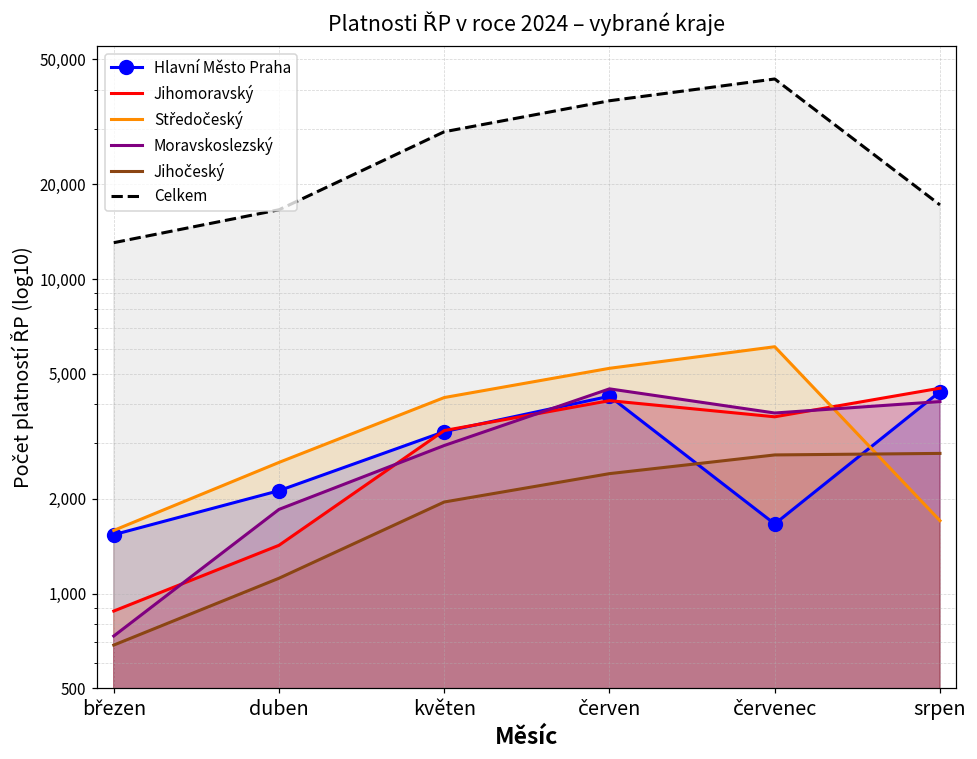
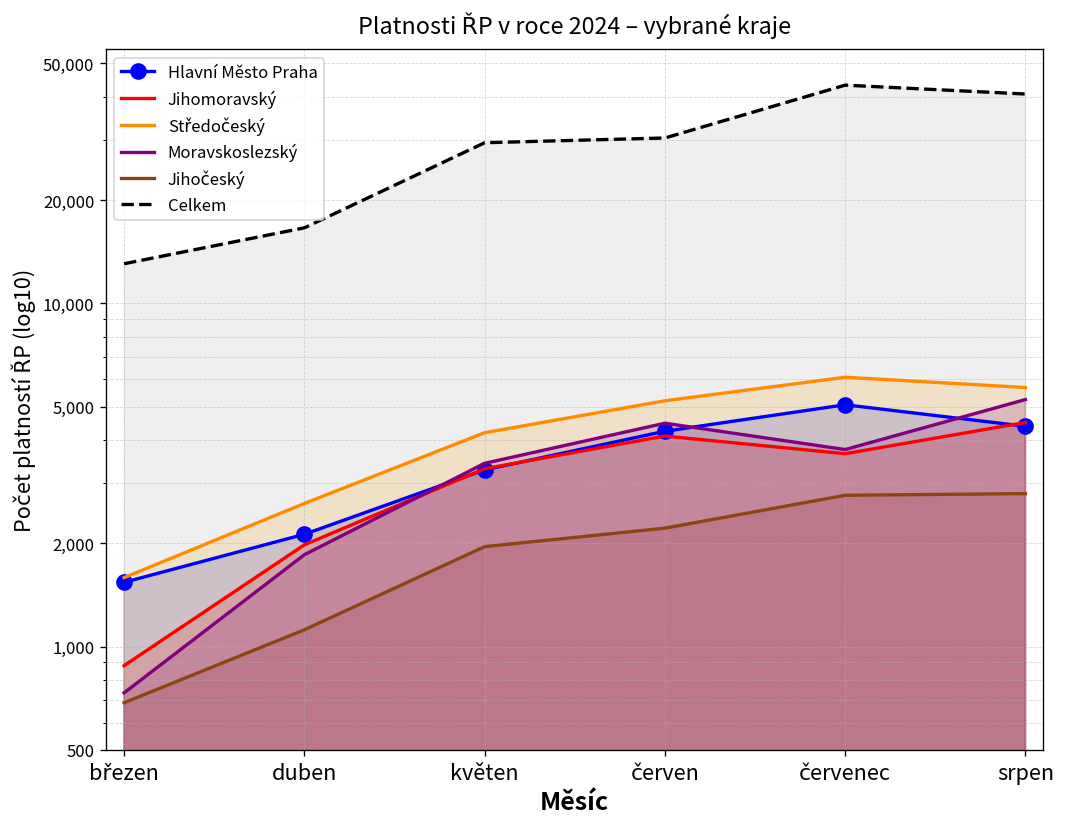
  {
    "Hlavní Město Praha": {
      "březen": "1,500",
      "duben": "2,100",
      "červen": "4,200",
-     "červenec": "1,700",
+     "červenec": "5,100",
      "srpen": "4,400"
    },
    "Jihomoravský": {
      "březen": "880",
-     "duben": "1,400",
+     "duben": "2,000",
      "červen": "4,100",
      "červenec": "3,600",
      "srpen": "4,500"
    },
    "Středočeský": {
      "březen": "1,600",
      "duben": "2,600",
      "květen": "4,200",
      "červen": "5,200",
      "červenec": "6,100",
-     "srpen": "1,700"
+     "srpen": "5,700"
    },
    "Moravskoslezský": {
      "březen": "730",
      "duben": "1,900",
-     "květen": "3,000",
+     "květen": "3,400",
      "červen": "4,500",
      "červenec": "3,800",
-     "srpen": "4,100"
+     "srpen": "5,200"
    },
    "Jihočeský": {
      "březen": "690",
      "duben": "1,120",
      "květen": "2,000",
-     "červen": "2,400",
+     "červen": "2,200",
      "červenec": "2,800",
      "srpen": "2,800"
    },
    "Celkem": {
      "březen": "13,000",
      "duben": "17,000",
      "květen": "29,000",
-     "červen": "37,000",
+     "červen": "30,000",
      "červenec": "43,000",
-     "srpen": "17,000"
+     "srpen": "41,000"
    }
  }
